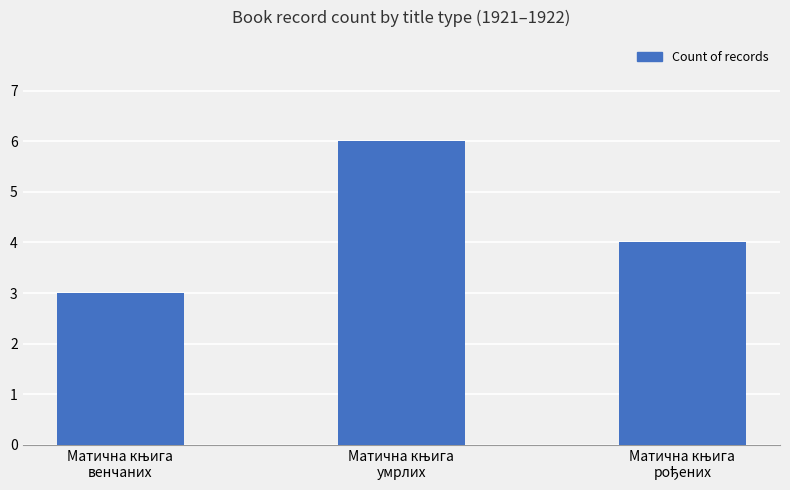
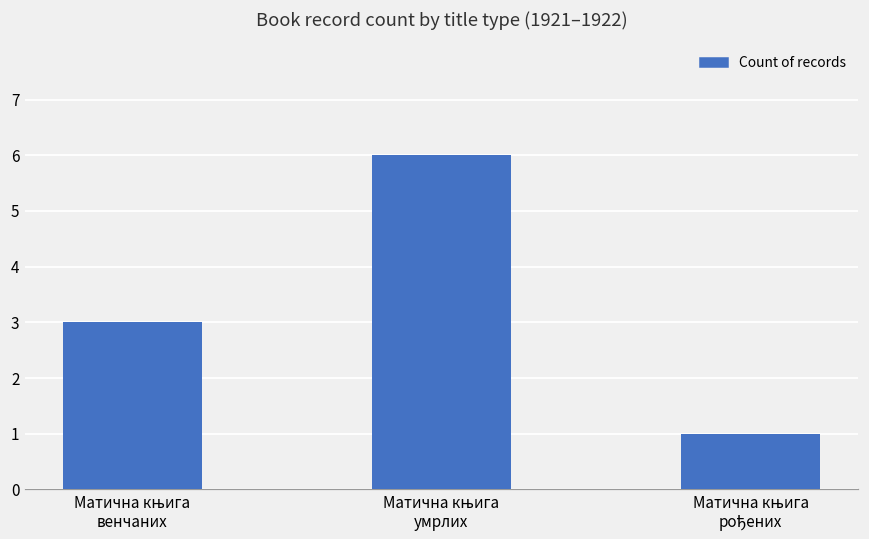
  {
    "Матична књига венчаних": 3,
    "Матична књига умрлих": 6,
-   "Матична књига рођених": 4
+   "Матична књига рођених": 1
  }
